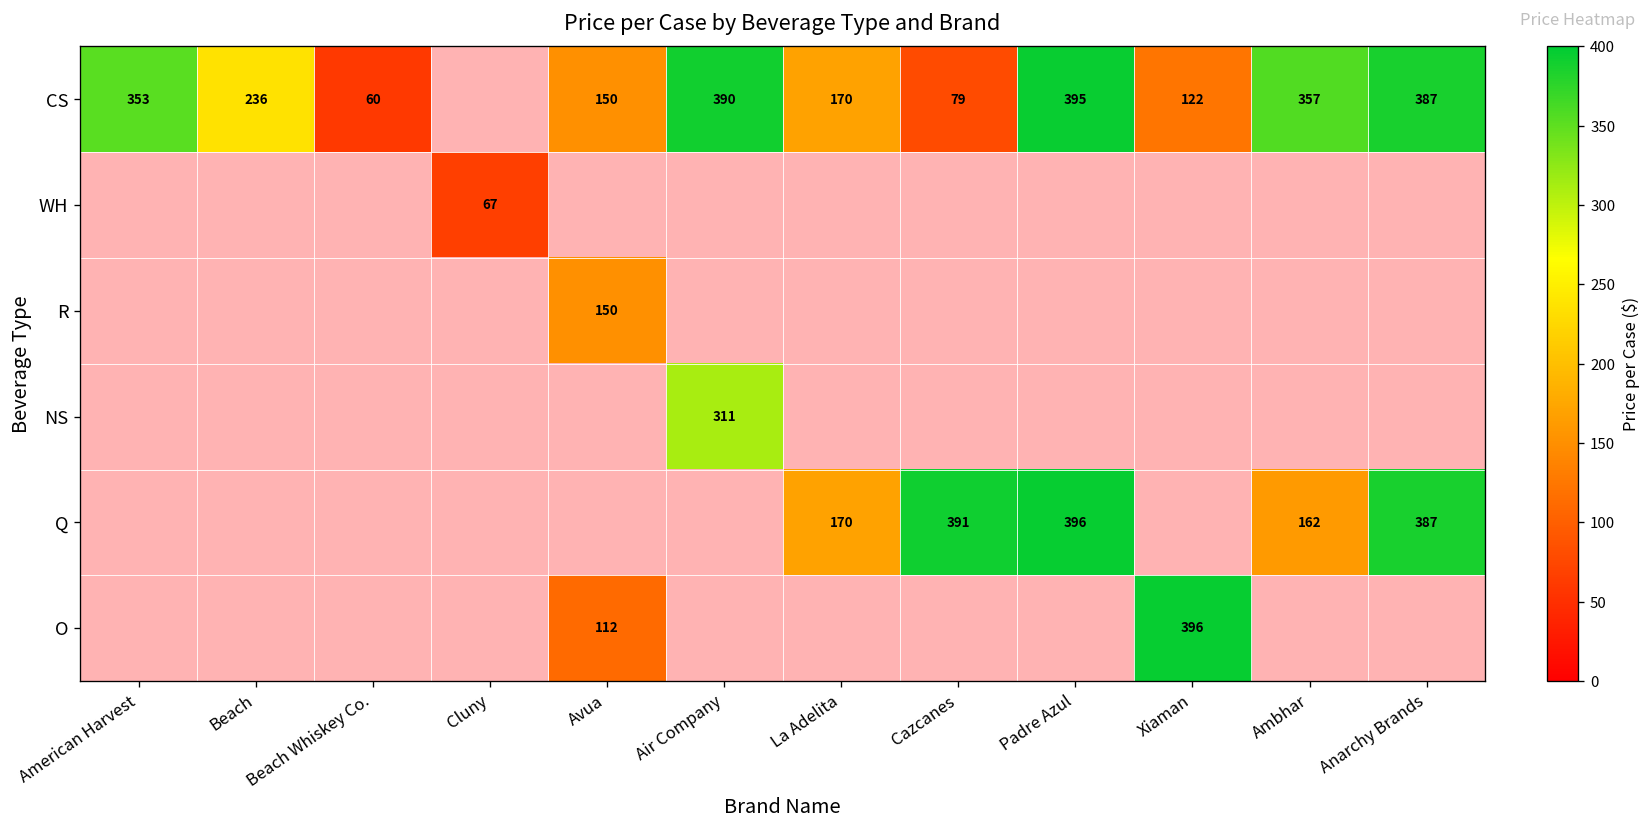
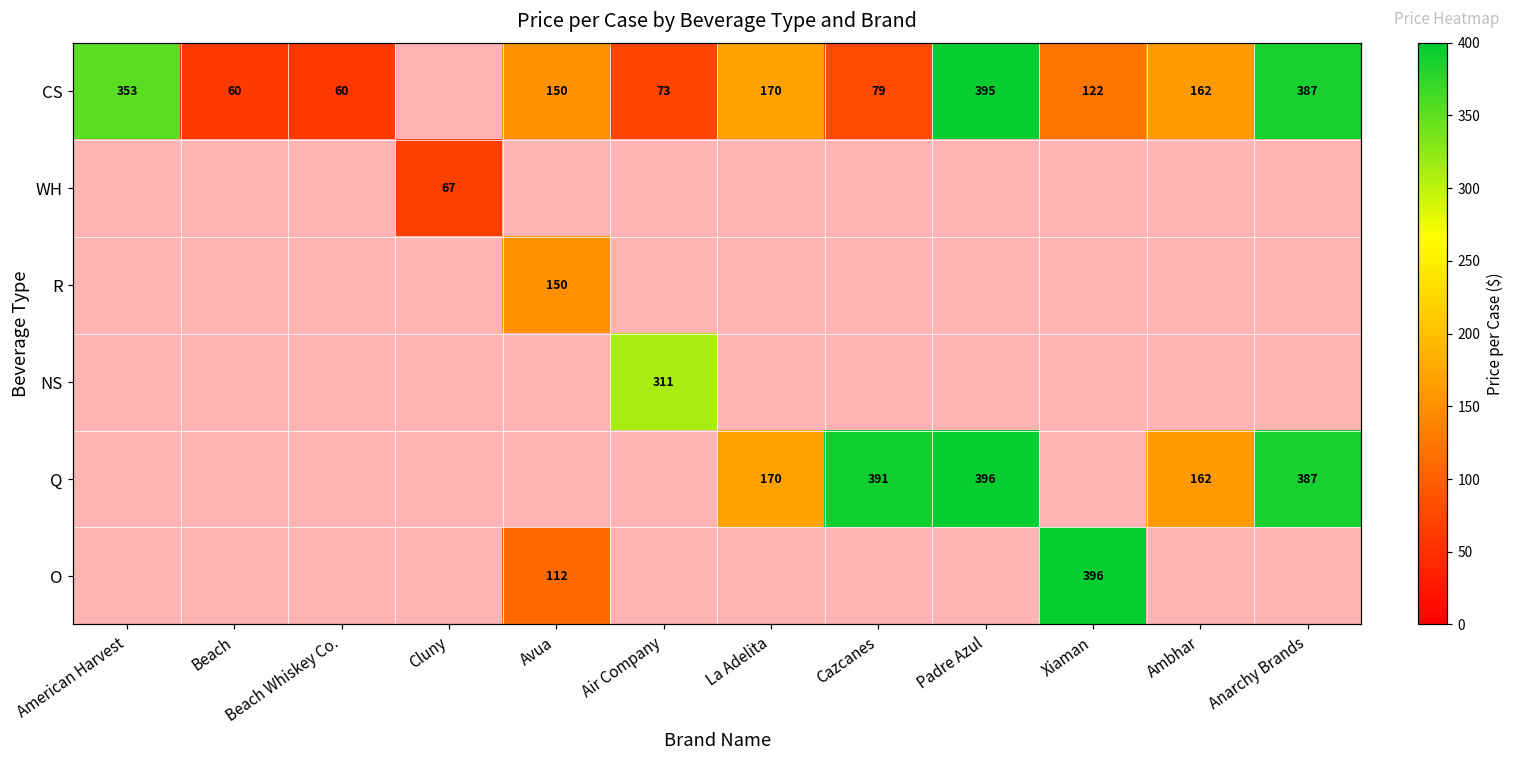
  {
    "CS": {
      "American Harvest": 353,
-     "Beach": 236,
+     "Beach": 60,
      "Beach Whiskey Co.": 60,
      "Avua": 150,
-     "Air Company": 390,
+     "Air Company": 73,
      "La Adelita": 170,
      "Cazcanes": 79,
      "Padre Azul": 395,
      "Xiaman": 122,
-     "Ambhar": 357,
+     "Ambhar": 162,
      "Anarchy Brands": 387
    },
    "WH": {
      "Cluny": 67
    },
    "R": {
      "Avua": 150
    },
    "NS": {
      "Air Company": 311
    },
    "Q": {
      "La Adelita": 170,
      "Cazcanes": 391,
      "Padre Azul": 396,
      "Ambhar": 162,
      "Anarchy Brands": 387
    },
    "O": {
      "Avua": 112,
      "Xiaman": 396
    }
  }
